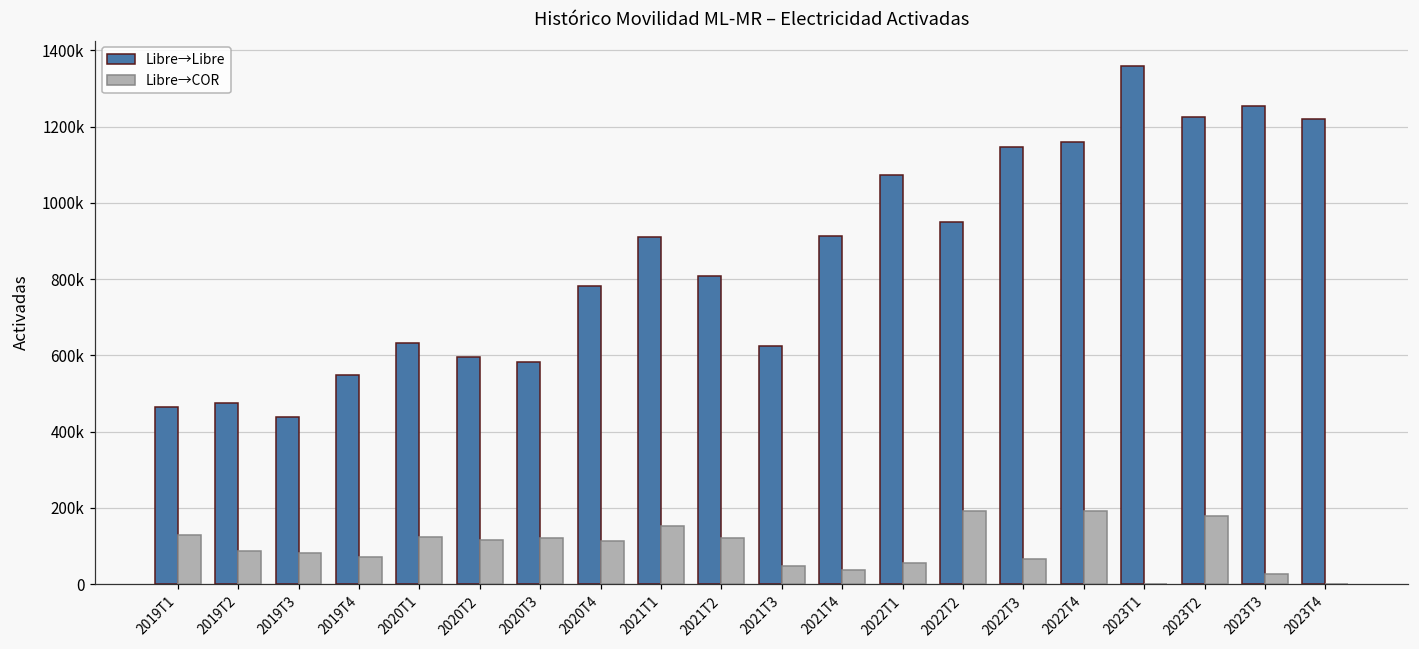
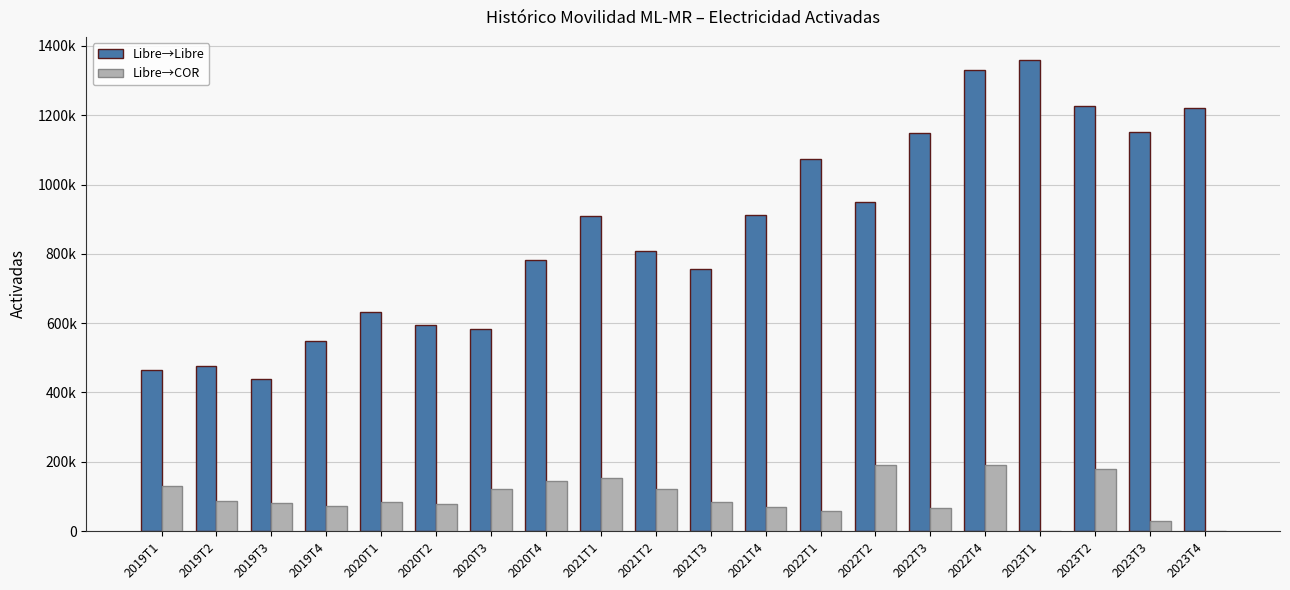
  {
    "Libre→Libre": {
      "2019T1": 470000,
      "2019T2": 480000,
      "2019T3": 440000,
      "2019T4": 550000,
      "2020T1": 630000,
      "2020T2": 590000,
      "2020T3": 580000,
      "2020T4": 780000,
      "2021T1": 910000,
      "2021T2": 810000,
-     "2021T3": 620000,
+     "2021T3": 750000,
      "2021T4": 910000,
      "2022T1": 1070000,
      "2022T2": 950000,
      "2022T3": 1150000,
-     "2022T4": 1160000,
+     "2022T4": 1330000,
      "2023T1": 1360000,
      "2023T2": 1230000,
-     "2023T3": 1250000,
+     "2023T3": 1150000,
      "2023T4": 1220000
    },
    "Libre→COR": {
      "2019T1": 130000,
      "2019T2": 90000,
      "2019T3": 80000,
      "2019T4": 70000,
-     "2020T1": 120000,
-     "2020T2": 120000,
+     "2020T1": 80000,
+     "2020T2": 80000,
      "2020T3": 120000,
-     "2020T4": 110000,
+     "2020T4": 140000,
      "2021T1": 150000,
      "2021T2": 120000,
-     "2021T3": 50000,
-     "2021T4": 40000,
+     "2021T3": 80000,
+     "2021T4": 70000,
      "2022T1": 60000,
      "2022T2": 190000,
      "2022T3": 70000,
      "2022T4": 190000,
      "2023T1": 0,
      "2023T2": 180000,
      "2023T3": 30000,
      "2023T4": 0
    }
  }
